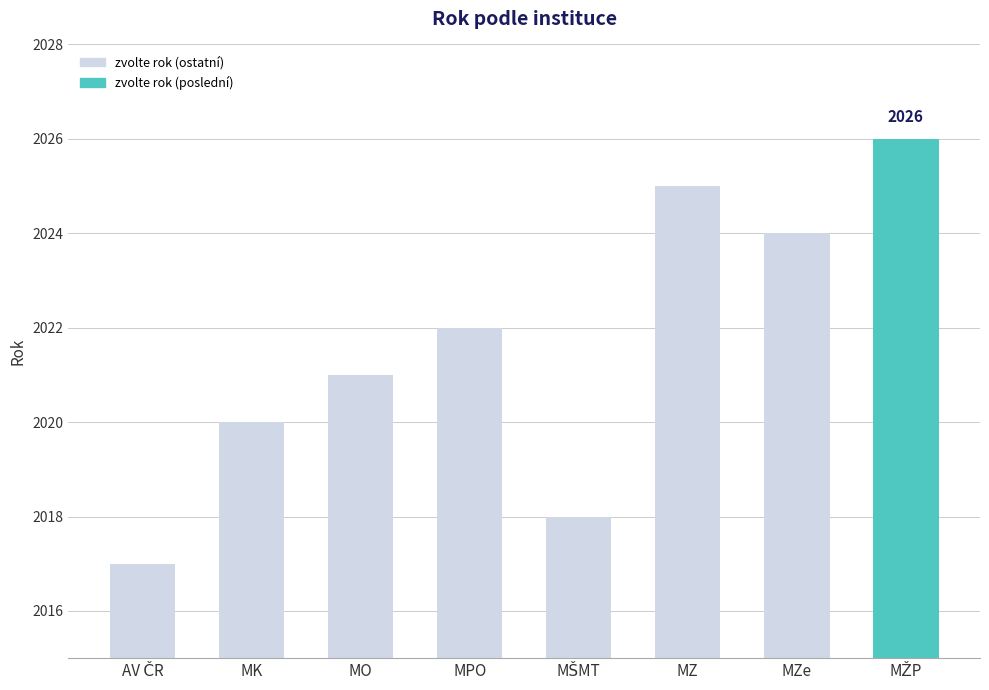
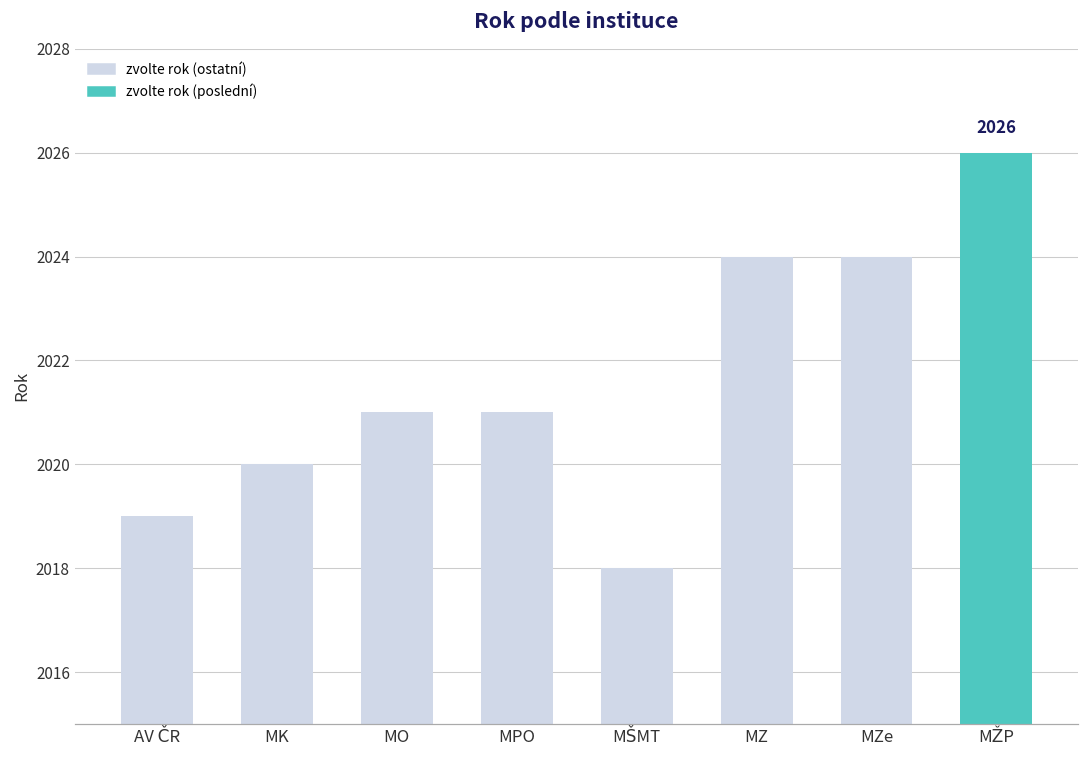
  {
-   "AV ČR": 2017,
+   "AV ČR": 2019,
    "MK": 2020,
    "MO": 2021,
-   "MPO": 2022,
+   "MPO": 2021,
    "MŠMT": 2018,
-   "MZ": 2025,
+   "MZ": 2024,
    "MZe": 2024
  }
